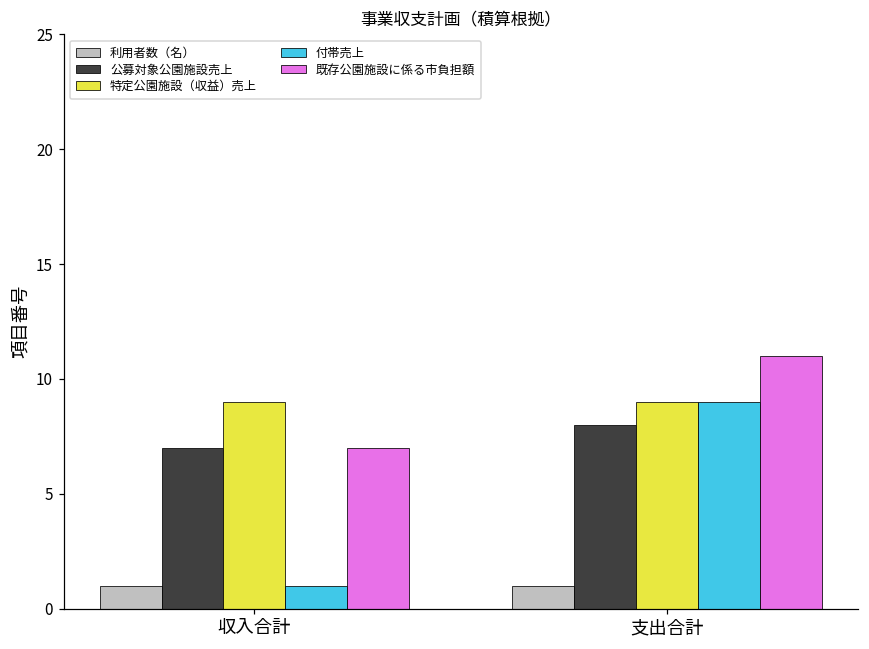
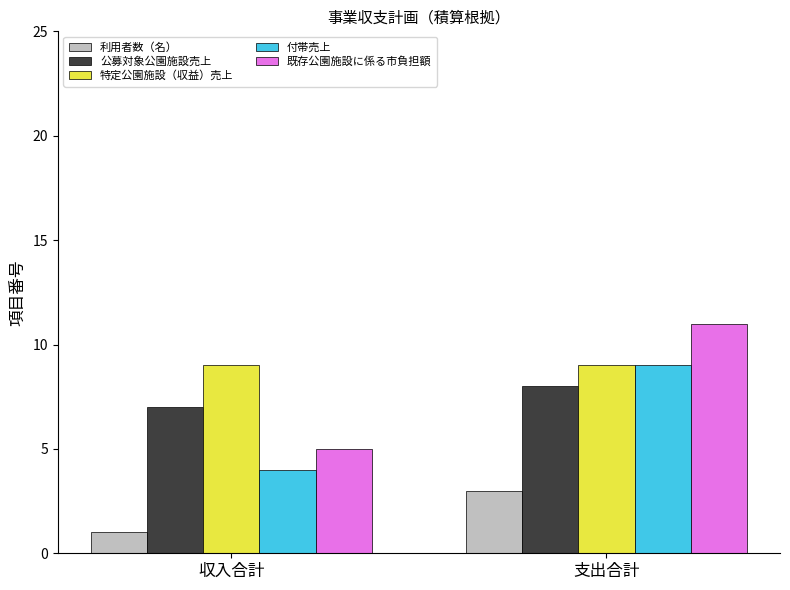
  {
    "利用者数（名）": {
      "収入合計": 1,
-     "支出合計": 1
+     "支出合計": 3
    },
    "公募対象公園施設売上": {
      "収入合計": 7,
      "支出合計": 8
    },
    "特定公園施設（収益）売上": {
      "収入合計": 9,
      "支出合計": 9
    },
    "付帯売上": {
-     "収入合計": 1,
+     "収入合計": 4,
      "支出合計": 9
    },
    "既存公園施設に係る市負担額": {
-     "収入合計": 7,
+     "収入合計": 5,
      "支出合計": 11
    }
  }
